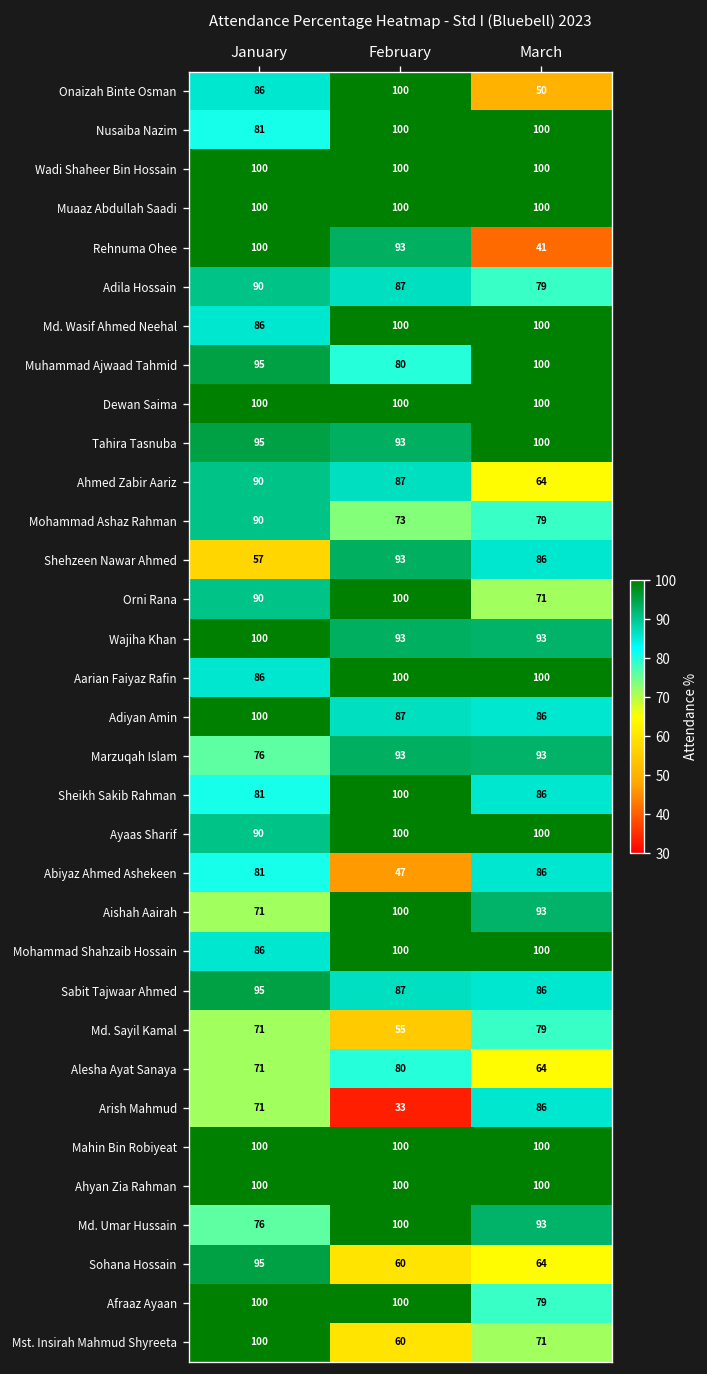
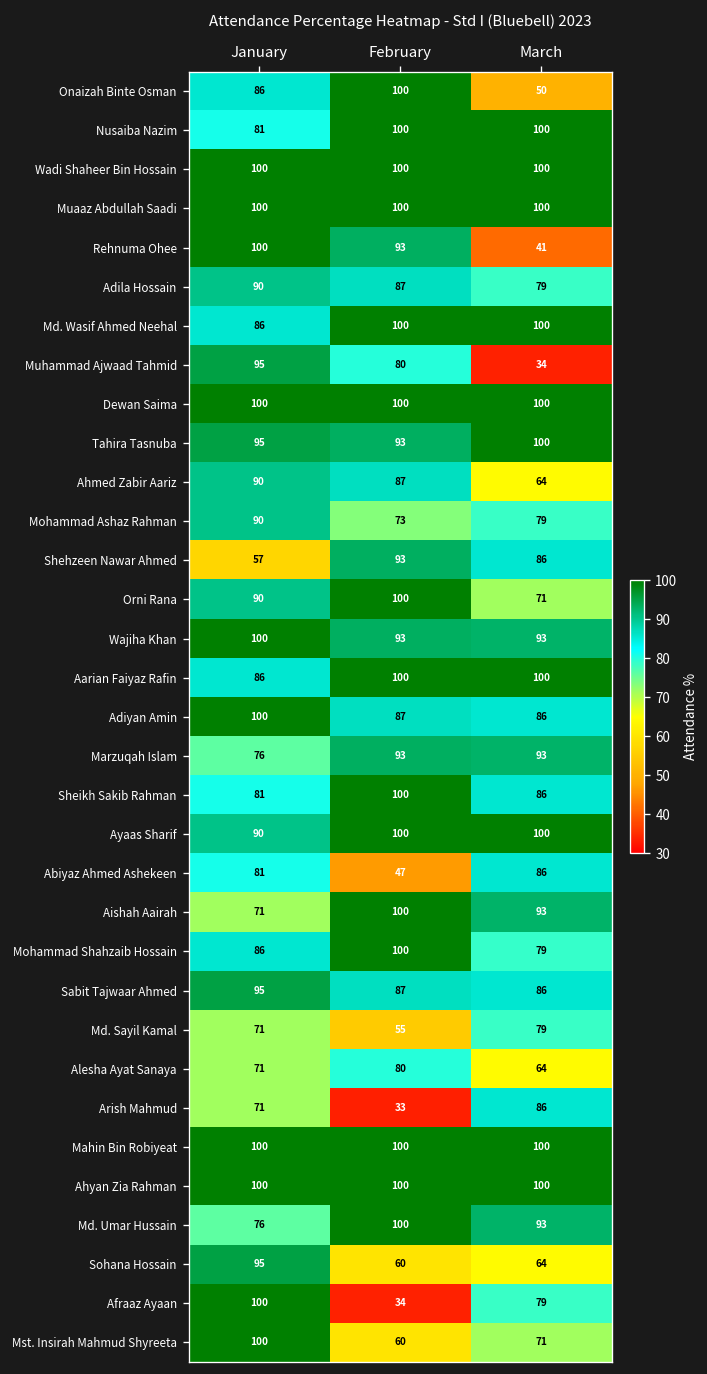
  {
    "Onaizah Binte Osman": {
      "January": 86,
      "February": 100,
      "March": 50
    },
    "Nusaiba Nazim": {
      "January": 81,
      "February": 100,
      "March": 100
    },
    "Wadi Shaheer Bin Hossain": {
      "January": 100,
      "February": 100,
      "March": 100
    },
    "Muaaz Abdullah Saadi": {
      "January": 100,
      "February": 100,
      "March": 100
    },
    "Rehnuma Ohee": {
      "January": 100,
      "February": 93,
      "March": 41
    },
    "Adila Hossain": {
      "January": 90,
      "February": 87,
      "March": 79
    },
    "Md. Wasif Ahmed Neehal": {
      "January": 86,
      "February": 100,
      "March": 100
    },
    "Muhammad Ajwaad Tahmid": {
      "January": 95,
      "February": 80,
-     "March": 100
+     "March": 34
    },
    "Dewan Saima": {
      "January": 100,
      "February": 100,
      "March": 100
    },
    "Tahira Tasnuba": {
      "January": 95,
      "February": 93,
      "March": 100
    },
    "Ahmed Zabir Aariz": {
      "January": 90,
      "February": 87,
      "March": 64
    },
    "Mohammad Ashaz Rahman": {
      "January": 90,
      "February": 73,
      "March": 79
    },
    "Shehzeen Nawar Ahmed": {
      "January": 57,
      "February": 93,
      "March": 86
    },
    "Orni Rana": {
      "January": 90,
      "February": 100,
      "March": 71
    },
    "Wajiha Khan": {
      "January": 100,
      "February": 93,
      "March": 93
    },
    "Aarian Faiyaz Rafin": {
      "January": 86,
      "February": 100,
      "March": 100
    },
    "Adiyan Amin": {
      "January": 100,
      "February": 87,
      "March": 86
    },
    "Marzuqah Islam": {
      "January": 76,
      "February": 93,
      "March": 93
    },
    "Sheikh Sakib Rahman": {
      "January": 81,
      "February": 100,
      "March": 86
    },
    "Ayaas Sharif": {
      "January": 90,
      "February": 100,
      "March": 100
    },
    "Abiyaz Ahmed Ashekeen": {
      "January": 81,
      "February": 47,
      "March": 86
    },
    "Aishah Aairah": {
      "January": 71,
      "February": 100,
      "March": 93
    },
    "Mohammad Shahzaib Hossain": {
      "January": 86,
      "February": 100,
-     "March": 100
+     "March": 79
    },
    "Sabit Tajwaar Ahmed": {
      "January": 95,
      "February": 87,
      "March": 86
    },
    "Md. Sayil Kamal": {
      "January": 71,
      "February": 55,
      "March": 79
    },
    "Alesha Ayat Sanaya": {
      "January": 71,
      "February": 80,
      "March": 64
    },
    "Arish Mahmud": {
      "January": 71,
      "February": 33,
      "March": 86
    },
    "Mahin Bin Robiyeat": {
      "January": 100,
      "February": 100,
      "March": 100
    },
    "Ahyan Zia Rahman": {
      "January": 100,
      "February": 100,
      "March": 100
    },
    "Md. Umar Hussain": {
      "January": 76,
      "February": 100,
      "March": 93
    },
    "Sohana Hossain": {
      "January": 95,
      "February": 60,
      "March": 64
    },
    "Afraaz Ayaan": {
      "January": 100,
-     "February": 100,
+     "February": 34,
      "March": 79
    },
    "Mst. Insirah Mahmud Shyreeta": {
      "January": 100,
      "February": 60,
      "March": 71
    }
  }
